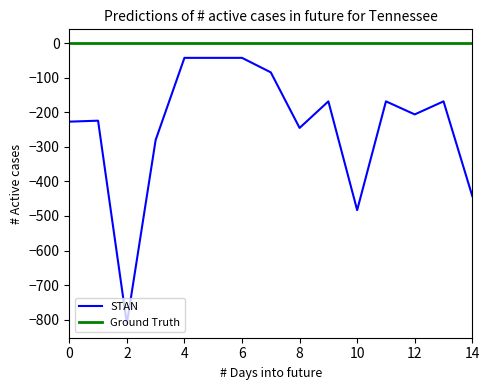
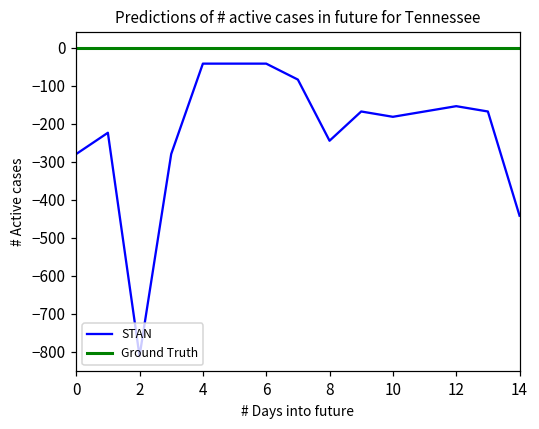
  {
    "STAN": {
-     "0": -230,
+     "0": -280,
      "4": -40,
      "6": -40,
      "8": -250,
-     "10": -480,
-     "12": -210,
+     "10": -180,
+     "12": -150,
      "14": -440
    },
    "Ground Truth": {
      "0": 0,
      "2": 0,
      "4": 0,
      "6": 0,
      "8": 0,
      "10": 0,
      "12": 0,
      "14": 0
    }
  }
